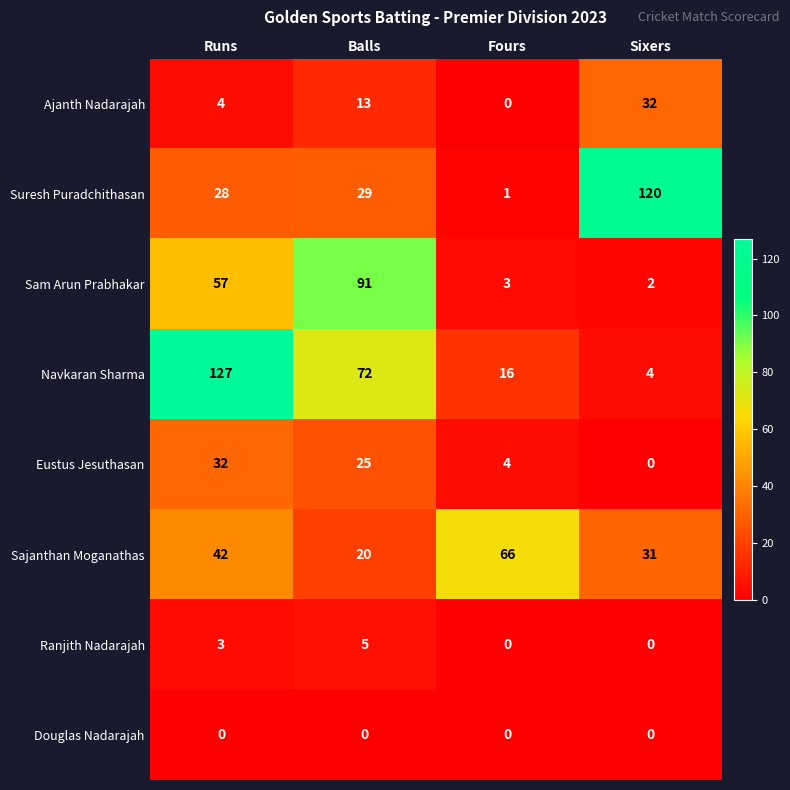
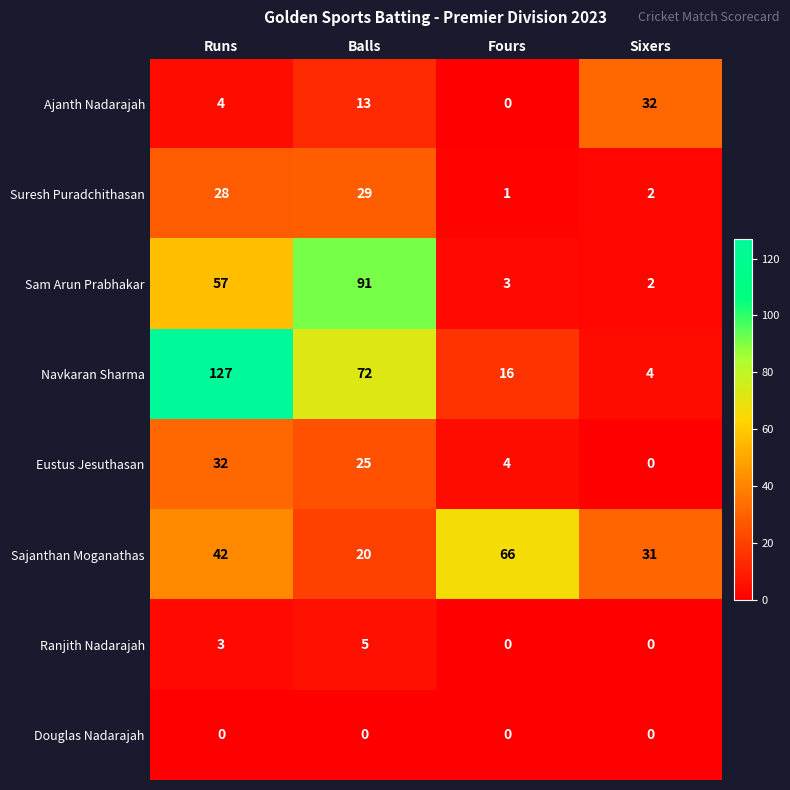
  {
    "Ajanth Nadarajah": {
      "Runs": 4,
      "Balls": 13,
      "Fours": 0,
      "Sixers": 32
    },
    "Suresh Puradchithasan": {
      "Runs": 28,
      "Balls": 29,
      "Fours": 1,
-     "Sixers": 120
+     "Sixers": 2
    },
    "Sam Arun Prabhakar": {
      "Runs": 57,
      "Balls": 91,
      "Fours": 3,
      "Sixers": 2
    },
    "Navkaran Sharma": {
      "Runs": 127,
      "Balls": 72,
      "Fours": 16,
      "Sixers": 4
    },
    "Eustus Jesuthasan": {
      "Runs": 32,
      "Balls": 25,
      "Fours": 4,
      "Sixers": 0
    },
    "Sajanthan Moganathas": {
      "Runs": 42,
      "Balls": 20,
      "Fours": 66,
      "Sixers": 31
    },
    "Ranjith Nadarajah": {
      "Runs": 3,
      "Balls": 5,
      "Fours": 0,
      "Sixers": 0
    },
    "Douglas Nadarajah": {
      "Runs": 0,
      "Balls": 0,
      "Fours": 0,
      "Sixers": 0
    }
  }
